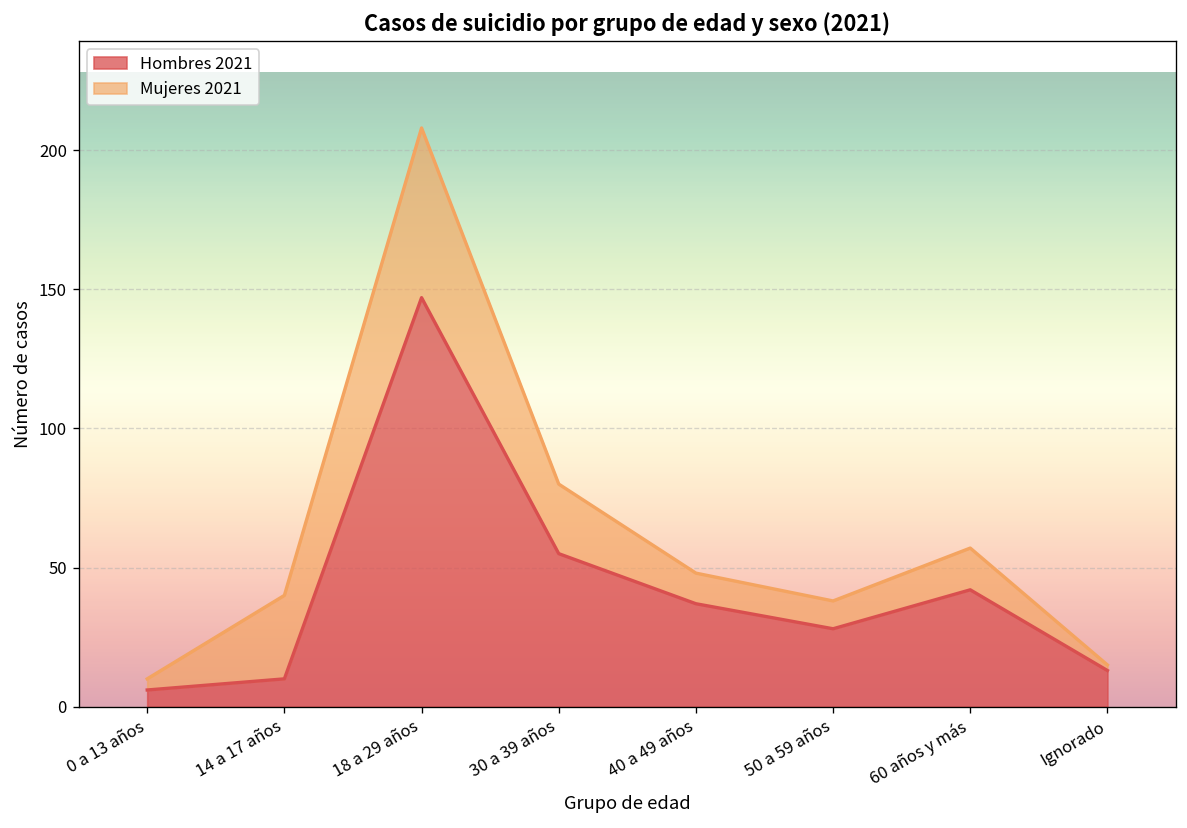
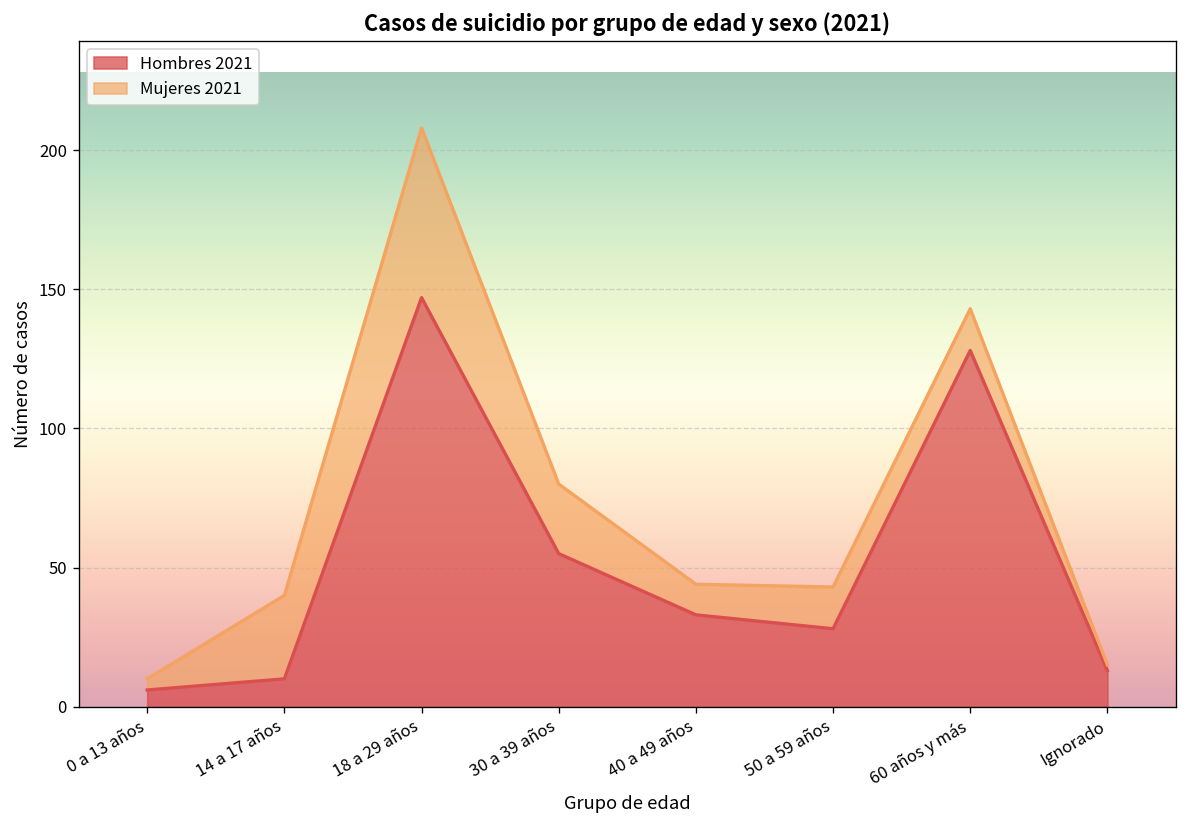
  {
    "Hombres 2021": {
      "0 a 13 años": 6,
      "14 a 17 años": 10,
      "18 a 29 años": 147,
      "30 a 39 años": 55,
-     "40 a 49 años": 37,
+     "40 a 49 años": 33,
      "50 a 59 años": 28,
-     "60 años y más": 42,
+     "60 años y más": 128,
      "Ignorado": 13
    },
    "Mujeres 2021": {
      "0 a 13 años": 4,
      "14 a 17 años": 30,
      "18 a 29 años": 61,
      "30 a 39 años": 25,
      "40 a 49 años": 11,
-     "50 a 59 años": 10,
+     "50 a 59 años": 15,
      "60 años y más": 15,
      "Ignorado": 2
    }
  }
